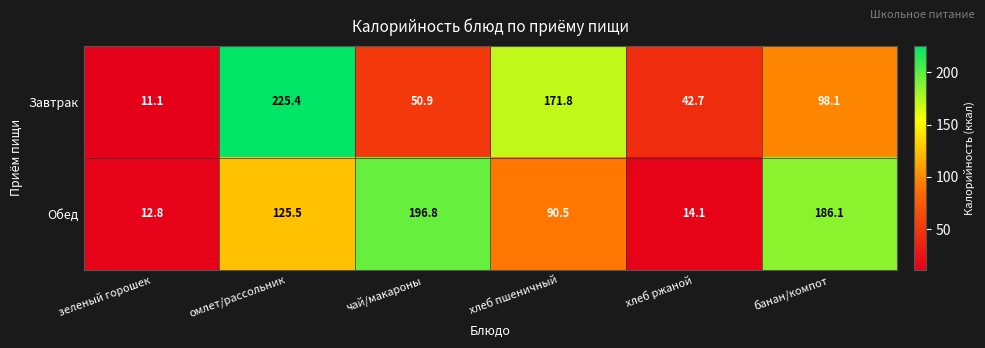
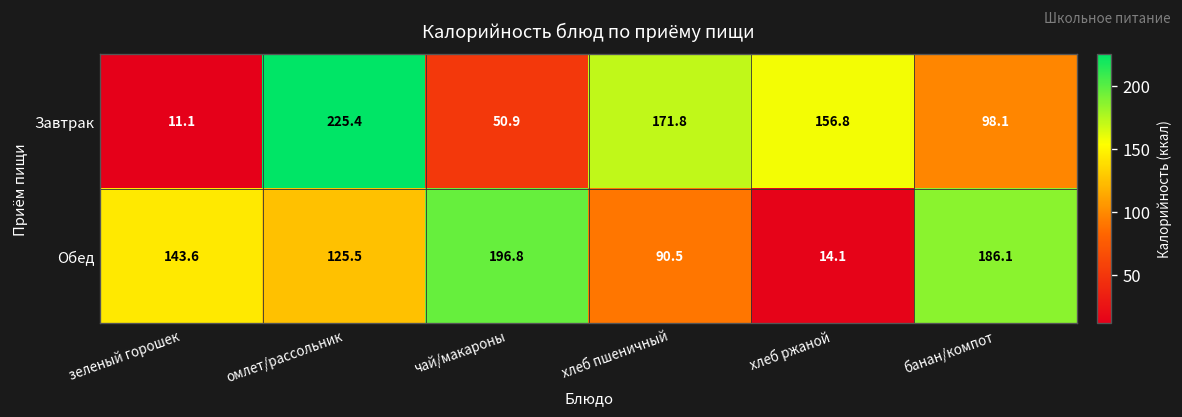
  {
    "Завтрак": {
      "зеленый горошек": 11.1,
      "омлет/рассольник": 225.4,
      "чай/макароны": 50.9,
      "хлеб пшеничный": 171.8,
-     "хлеб ржаной": 42.7,
+     "хлеб ржаной": 156.8,
      "банан/компот": 98.1
    },
    "Обед": {
-     "зеленый горошек": 12.8,
+     "зеленый горошек": 143.6,
      "омлет/рассольник": 125.5,
      "чай/макароны": 196.8,
      "хлеб пшеничный": 90.5,
      "хлеб ржаной": 14.1,
      "банан/компот": 186.1
    }
  }
